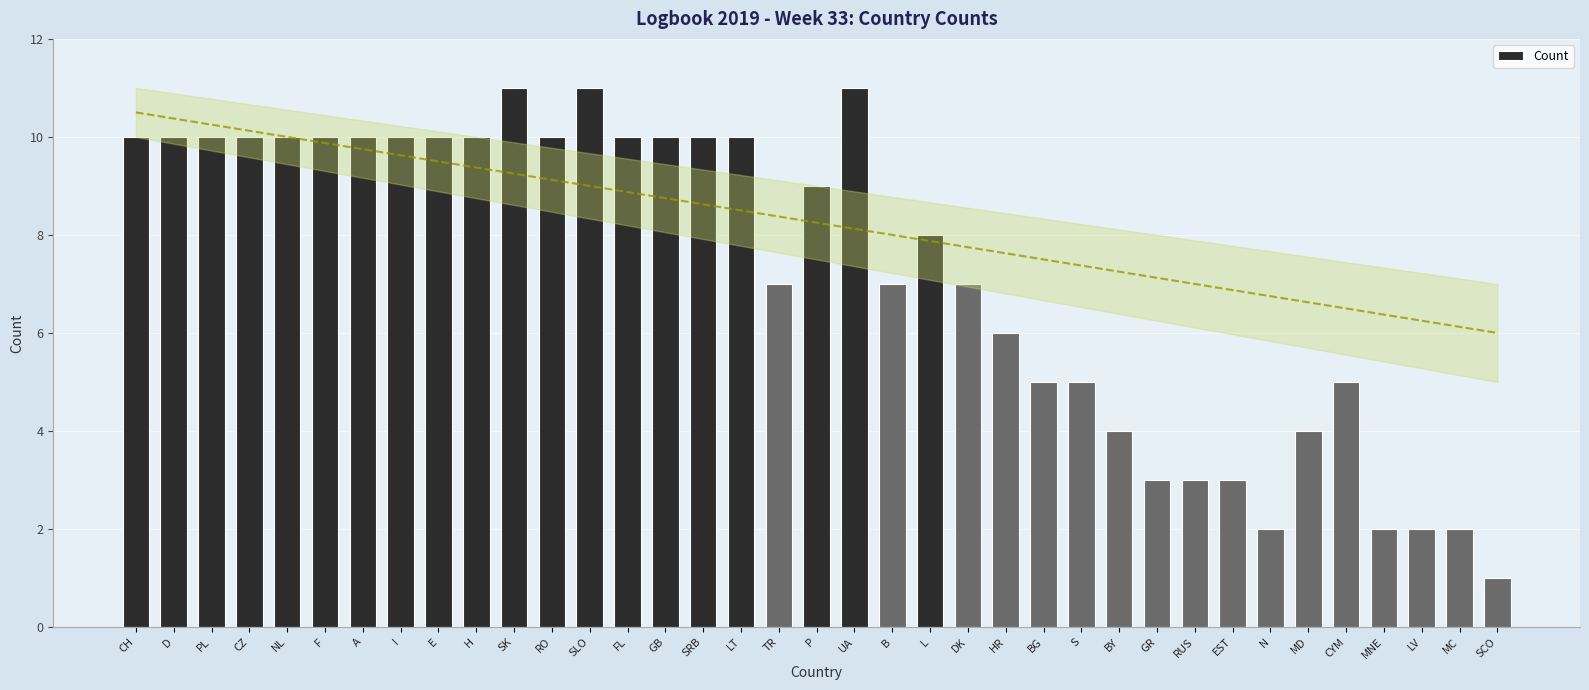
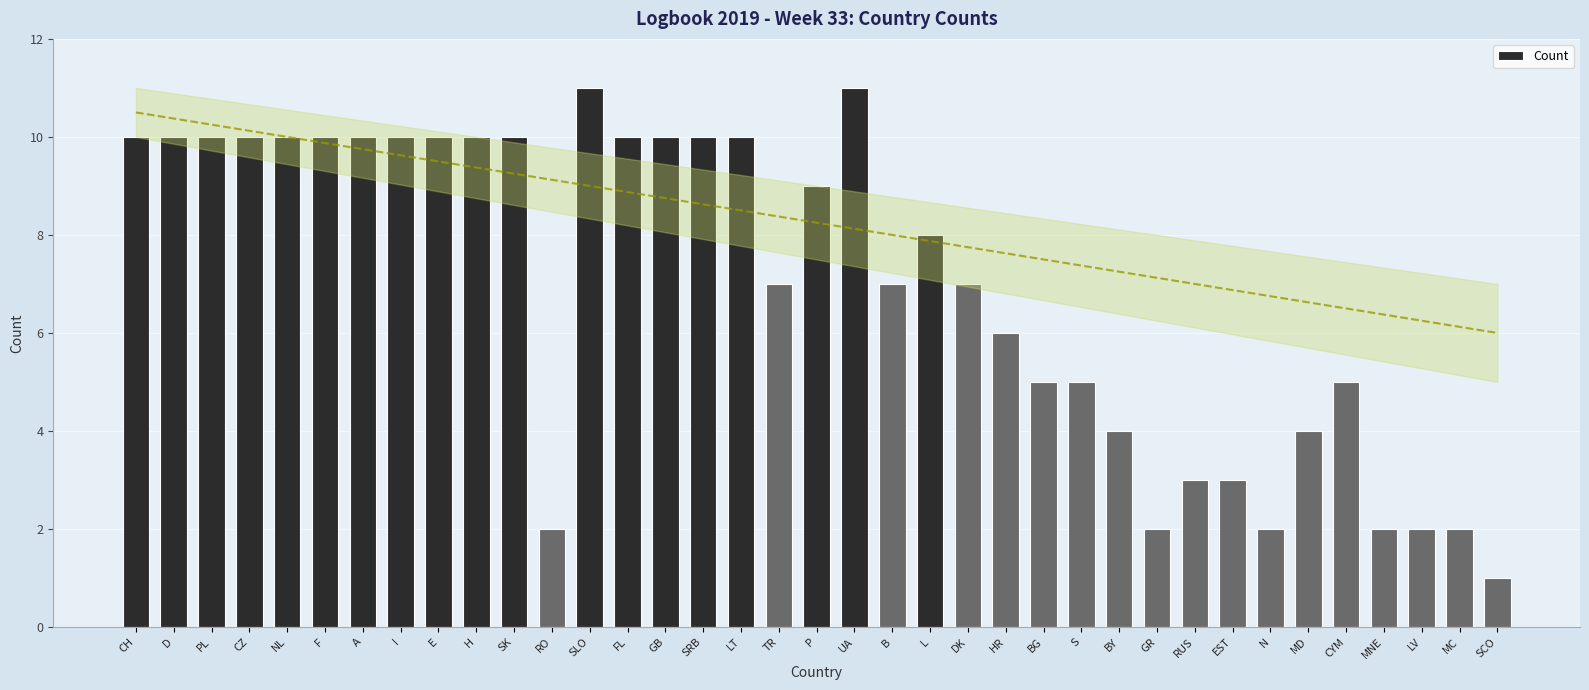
  {
    "Count": {
      "CH": 10,
      "D": 10,
      "PL": 10,
      "CZ": 10,
      "NL": 10,
      "F": 10,
      "A": 10,
      "I": 10,
      "E": 10,
      "H": 10,
-     "SK": 11,
-     "RO": 10,
+     "SK": 10,
+     "RO": 2,
      "SLO": 11,
      "FL": 10,
      "GB": 10,
      "SRB": 10,
      "LT": 10,
      "TR": 7,
      "P": 9,
      "UA": 11,
      "B": 7,
      "L": 8,
      "DK": 7,
      "HR": 6,
      "BG": 5,
      "S": 5,
      "BY": 4,
-     "GR": 3,
+     "GR": 2,
      "RUS": 3,
      "EST": 3,
      "N": 2,
      "MD": 4,
      "CYM": 5,
      "MNE": 2,
      "LV": 2,
      "MC": 2,
      "SCO": 1
    }
  }
